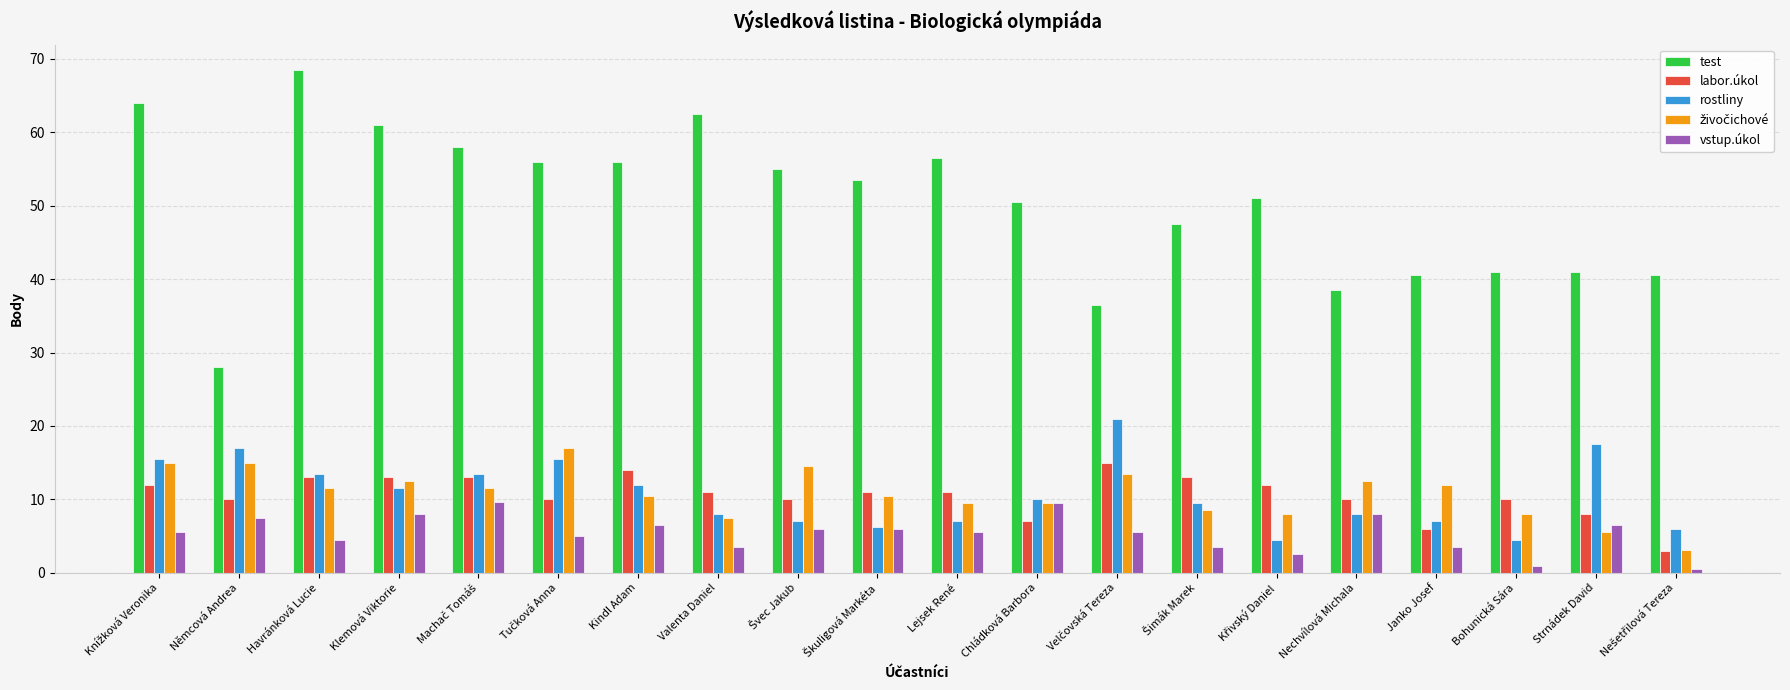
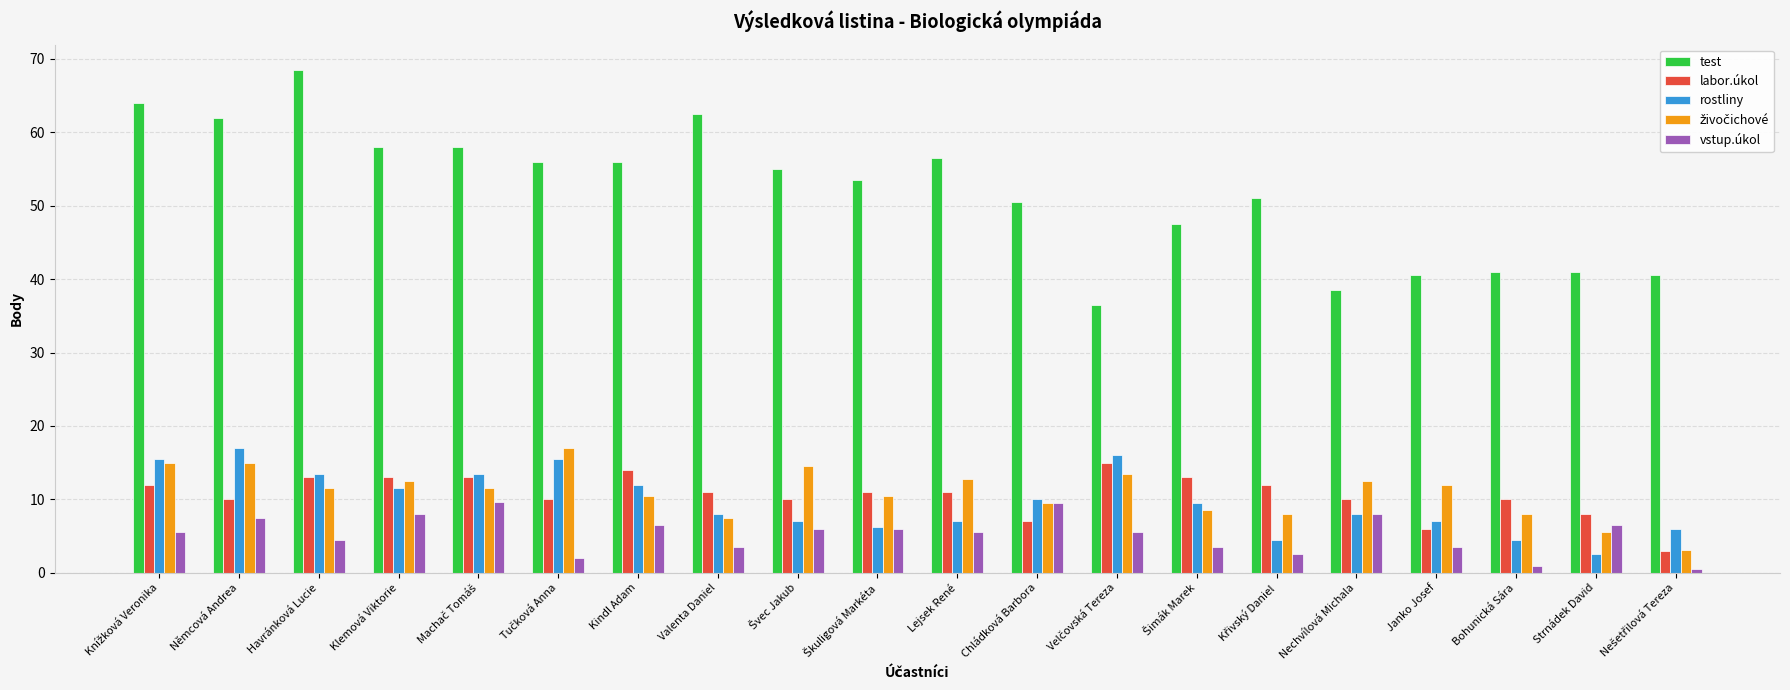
  {
    "test": {
      "Knížková Veronika": 64,
-     "Němcová Andrea": 28,
+     "Němcová Andrea": 62,
      "Havránková Lucie": 69,
-     "Klemová Viktorie": 61,
+     "Klemová Viktorie": 58,
      "Machač Tomáš": 58,
      "Tučková Anna": 56,
      "Kindl Adam": 56,
      "Valenta Daniel": 63,
      "Švec Jakub": 55,
      "Škuligová Markéta": 54,
      "Lejsek René": 57,
      "Chládková Barbora": 51,
      "Velčovská Tereza": 37,
      "Šimák Marek": 48,
      "Křivský Daniel": 51,
      "Nechvílová Michala": 39,
      "Janko Josef": 41,
      "Bohunická Sára": 41,
      "Strnádek David": 41,
      "Nešetřilová Tereza": 41
    },
    "labor.úkol": {
      "Knížková Veronika": 12,
      "Němcová Andrea": 10,
      "Havránková Lucie": 13,
      "Klemová Viktorie": 13,
      "Machač Tomáš": 13,
      "Tučková Anna": 10,
      "Kindl Adam": 14,
      "Valenta Daniel": 11,
      "Švec Jakub": 10,
      "Škuligová Markéta": 11,
      "Lejsek René": 11,
      "Chládková Barbora": 7,
      "Velčovská Tereza": 15,
      "Šimák Marek": 13,
      "Křivský Daniel": 12,
      "Nechvílová Michala": 10,
      "Janko Josef": 6,
      "Bohunická Sára": 10,
      "Strnádek David": 8,
      "Nešetřilová Tereza": 3
    },
    "rostliny": {
      "Knížková Veronika": 16,
      "Němcová Andrea": 17,
      "Havránková Lucie": 14,
      "Klemová Viktorie": 12,
      "Machač Tomáš": 14,
      "Tučková Anna": 16,
      "Kindl Adam": 12,
      "Valenta Daniel": 8,
      "Švec Jakub": 7,
      "Škuligová Markéta": 6,
      "Lejsek René": 7,
      "Chládková Barbora": 10,
-     "Velčovská Tereza": 21,
+     "Velčovská Tereza": 16,
      "Šimák Marek": 10,
      "Křivský Daniel": 5,
      "Nechvílová Michala": 8,
      "Janko Josef": 7,
      "Bohunická Sára": 5,
-     "Strnádek David": 18,
+     "Strnádek David": 3,
      "Nešetřilová Tereza": 6
    },
    "živočichové": {
      "Knížková Veronika": 15,
      "Němcová Andrea": 15,
      "Havránková Lucie": 12,
      "Klemová Viktorie": 13,
      "Machač Tomáš": 12,
      "Tučková Anna": 17,
      "Kindl Adam": 11,
      "Valenta Daniel": 8,
      "Švec Jakub": 15,
      "Škuligová Markéta": 11,
-     "Lejsek René": 10,
+     "Lejsek René": 13,
      "Chládková Barbora": 10,
      "Velčovská Tereza": 14,
      "Šimák Marek": 9,
      "Křivský Daniel": 8,
      "Nechvílová Michala": 13,
      "Janko Josef": 12,
      "Bohunická Sára": 8,
      "Strnádek David": 6,
      "Nešetřilová Tereza": 3
    },
    "vstup.úkol": {
      "Knížková Veronika": 6,
      "Němcová Andrea": 8,
      "Havránková Lucie": 5,
      "Klemová Viktorie": 8,
      "Machač Tomáš": 10,
-     "Tučková Anna": 5,
+     "Tučková Anna": 2,
      "Kindl Adam": 7,
      "Valenta Daniel": 4,
      "Švec Jakub": 6,
      "Škuligová Markéta": 6,
      "Lejsek René": 6,
      "Chládková Barbora": 10,
      "Velčovská Tereza": 6,
      "Šimák Marek": 4,
      "Křivský Daniel": 3,
      "Nechvílová Michala": 8,
      "Janko Josef": 4,
      "Bohunická Sára": 1,
      "Strnádek David": 7,
      "Nešetřilová Tereza": 1
    }
  }
